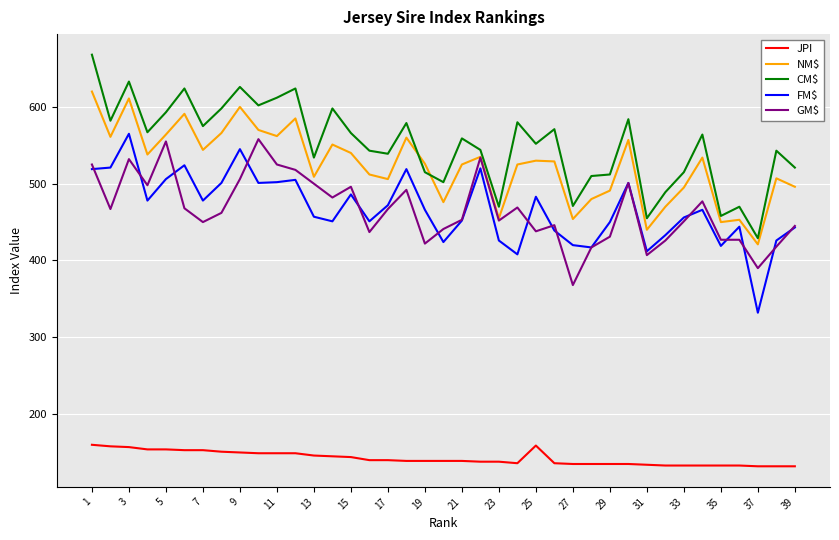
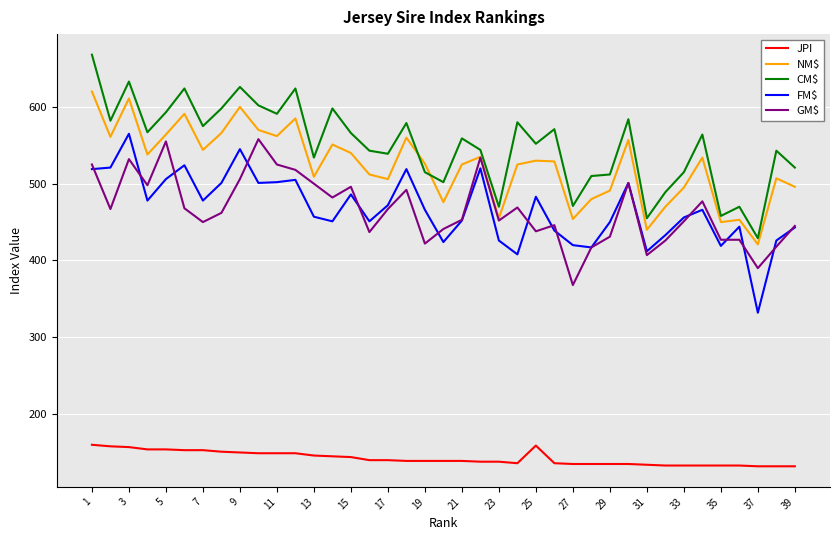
  {
    "JPI": {
      "1": 160,
      "3": 160,
      "5": 150,
      "7": 150,
      "9": 150,
      "11": 150,
      "13": 150,
      "15": 140,
      "17": 140,
      "19": 140,
      "21": 140,
      "23": 140,
      "25": 160,
      "27": 140,
      "29": 140,
      "31": 130,
      "33": 130,
      "35": 130,
      "37": 130,
      "39": 130
    },
    "NM$": {
      "1": 620,
      "3": 610,
      "5": 560,
      "7": 540,
      "9": 600,
      "11": 560,
      "13": 510,
      "15": 540,
      "17": 510,
      "19": 530,
      "21": 530,
      "25": 530,
      "27": 450,
      "29": 490,
      "31": 440,
      "33": 500,
      "35": 450,
      "37": 420,
      "39": 500
    },
    "CM$": {
      "1": 670,
      "3": 630,
      "5": 590,
      "7": 580,
      "9": 630,
-     "11": 610,
+     "11": 590,
      "13": 530,
      "15": 570,
      "17": 540,
      "19": 520,
      "21": 560,
      "23": 470,
      "25": 550,
      "27": 470,
      "29": 510,
      "31": 460,
      "33": 520,
      "35": 460,
      "37": 430,
      "39": 520
    },
    "FM$": {
      "1": 520,
      "3": 570,
      "5": 510,
      "7": 480,
      "9": 550,
      "11": 500,
      "13": 460,
      "15": 490,
      "17": 470,
      "19": 470,
      "23": 430,
      "25": 480,
      "27": 420,
      "29": 450,
      "31": 410,
      "33": 460,
      "35": 420,
      "37": 330
    },
    "GM$": {
      "1": 530,
      "3": 530,
      "5": 560,
      "7": 450,
      "9": 510,
      "11": 530,
      "13": 500,
      "15": 500,
      "17": 470,
      "19": 420,
      "25": 440,
      "27": 370,
      "29": 430,
      "31": 410,
      "33": 450,
      "35": 430,
      "37": 390
    }
  }
